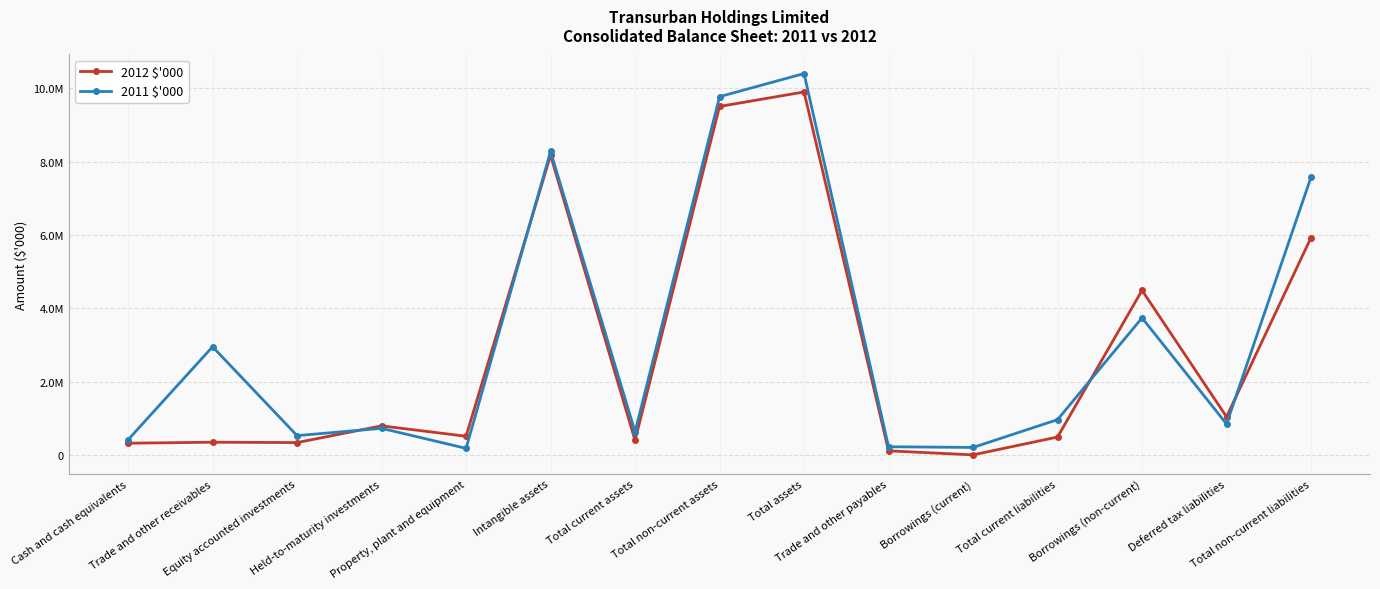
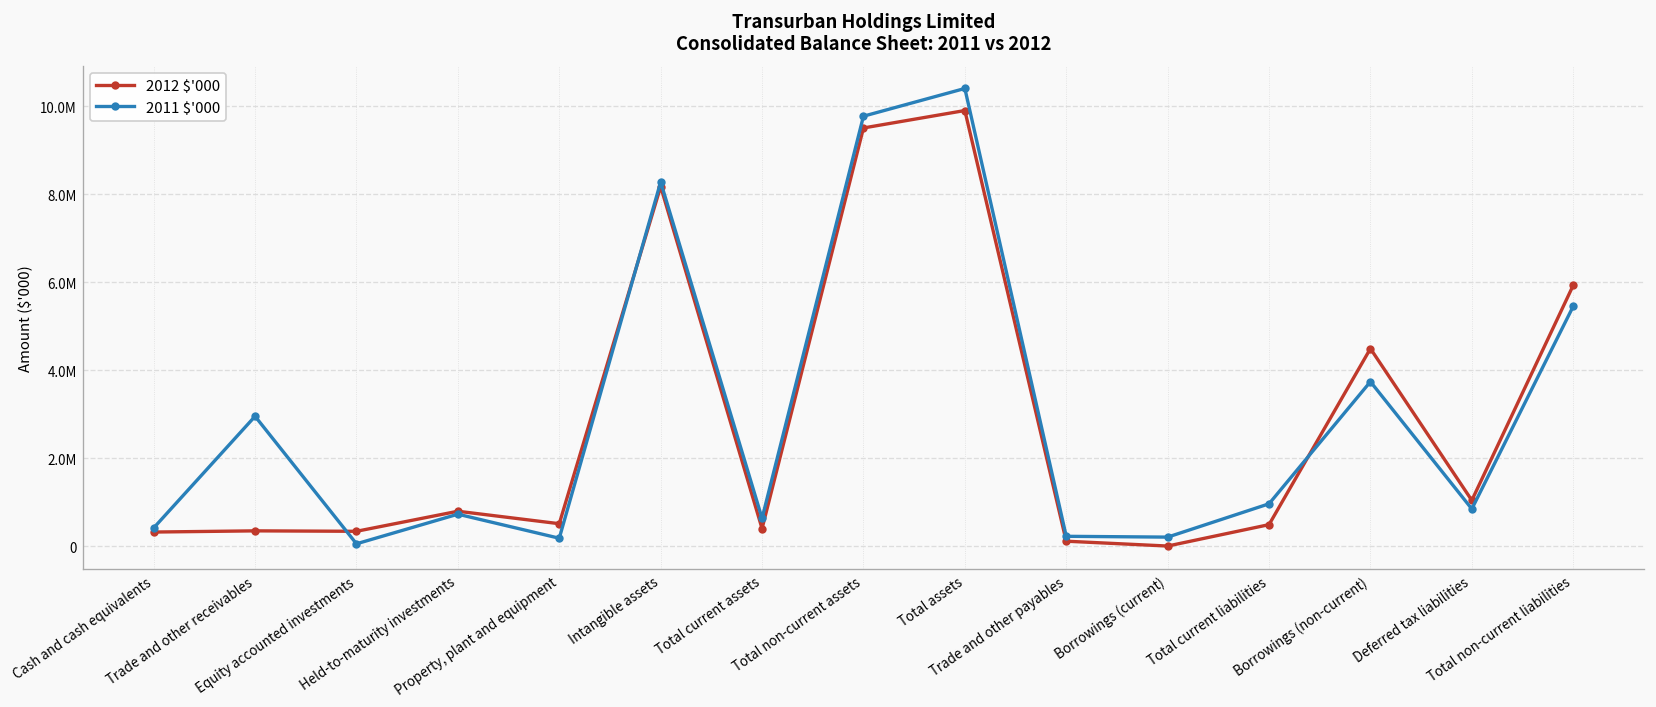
  {
    "2012 $'000": {
      "Cash and cash equivalents": 300000,
      "Trade and other receivables": 300000,
      "Equity accounted investments": 300000,
      "Property, plant and equipment": 500000,
      "Intangible assets": 8200000,
      "Total current assets": 400000,
      "Total non-current assets": 9500000,
      "Total assets": 9900000,
      "Trade and other payables": 100000,
      "Borrowings (current)": 0,
      "Total current liabilities": 500000,
      "Borrowings (non-current)": 4500000,
      "Deferred tax liabilities": 1000000,
      "Total non-current liabilities": 5900000
    },
    "2011 $'000": {
      "Cash and cash equivalents": 400000,
      "Trade and other receivables": 3000000,
-     "Equity accounted investments": 500000,
+     "Equity accounted investments": 100000,
      "Property, plant and equipment": 200000,
      "Intangible assets": 8300000,
      "Total current assets": 600000,
      "Total non-current assets": 9800000,
      "Total assets": 10400000,
      "Trade and other payables": 200000,
      "Borrowings (current)": 200000,
      "Total current liabilities": 1000000,
      "Borrowings (non-current)": 3700000,
      "Deferred tax liabilities": 800000,
-     "Total non-current liabilities": 7600000
+     "Total non-current liabilities": 5500000
    }
  }
